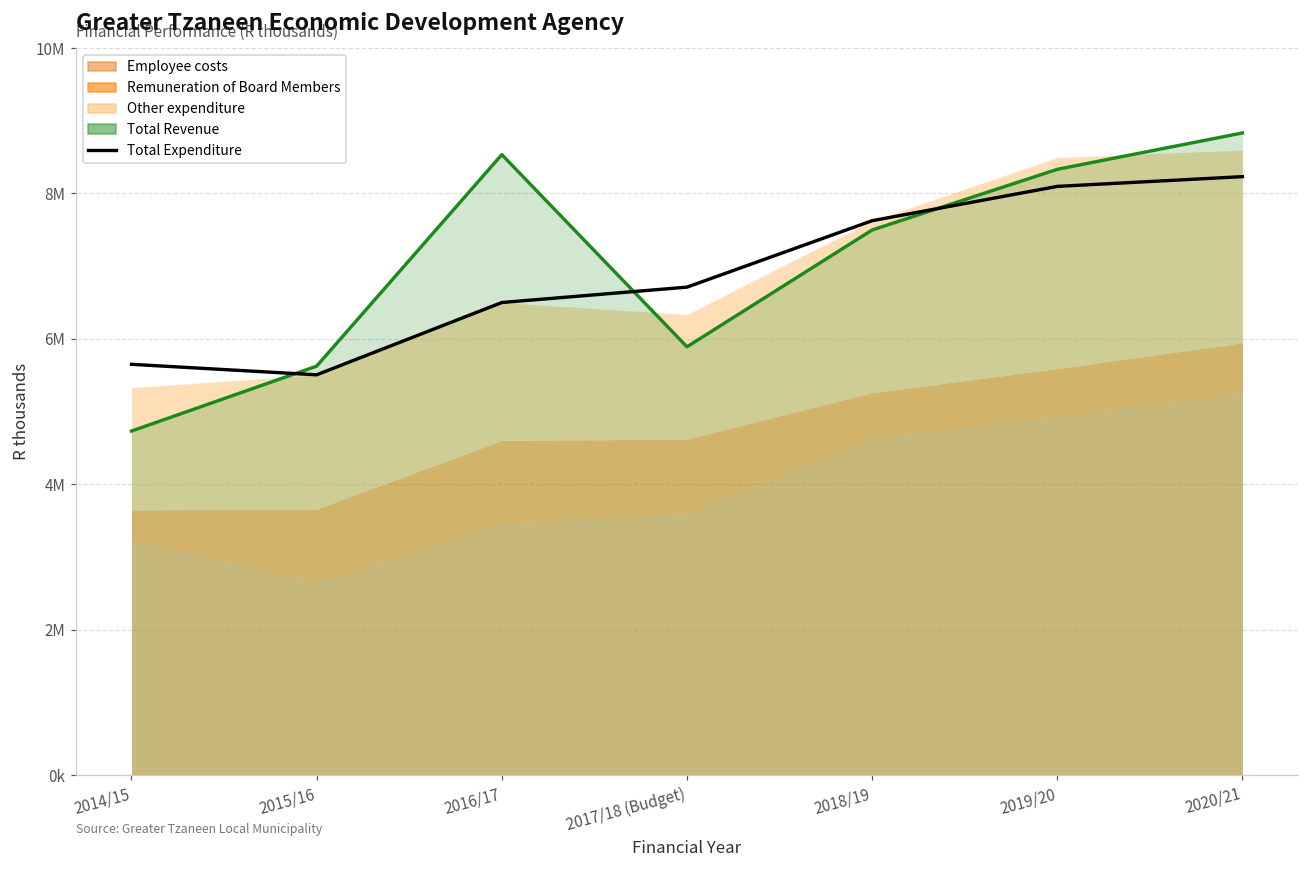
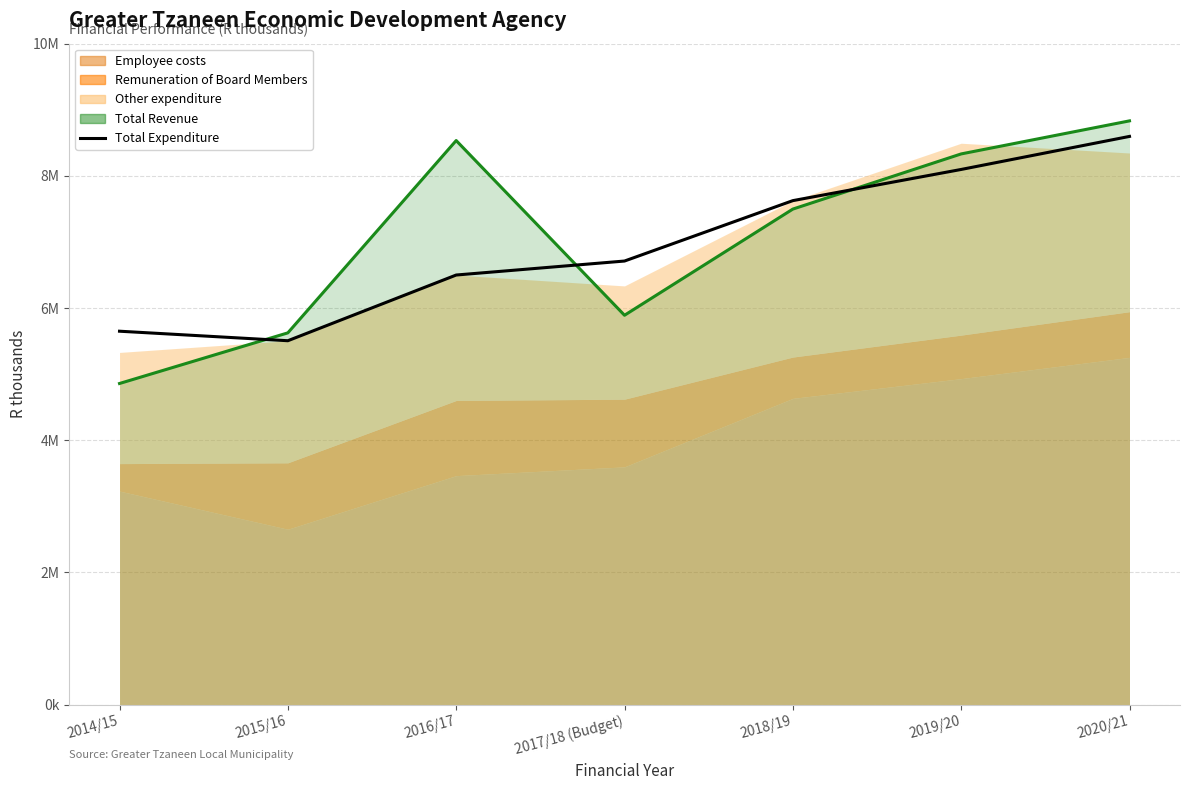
  {
    "Total Revenue": {
-     "2014/15": 4700000,
+     "2014/15": 4900000,
      "2015/16": 5600000,
      "2016/17": 8500000,
      "2017/18 (Budget)": 5900000,
      "2018/19": 7500000,
      "2019/20": 8300000,
      "2020/21": 8800000
    },
    "Total Expenditure": {
      "2014/15": 5700000,
      "2017/18 (Budget)": 6700000,
      "2019/20": 8100000,
-     "2020/21": 8200000
+     "2020/21": 8600000
    },
    "Other expenditure": {
      "2014/15": 1700000,
      "2017/18 (Budget)": 1700000,
      "2019/20": 2900000,
-     "2020/21": 2700000
+     "2020/21": 2400000
    }
  }
